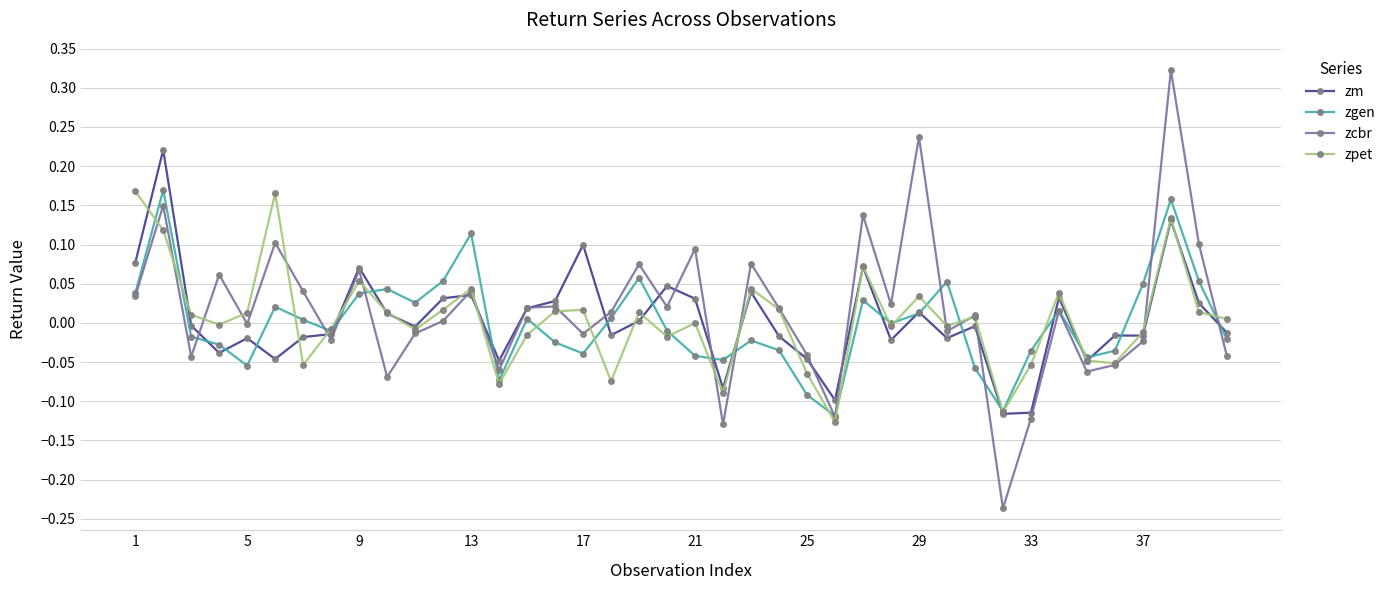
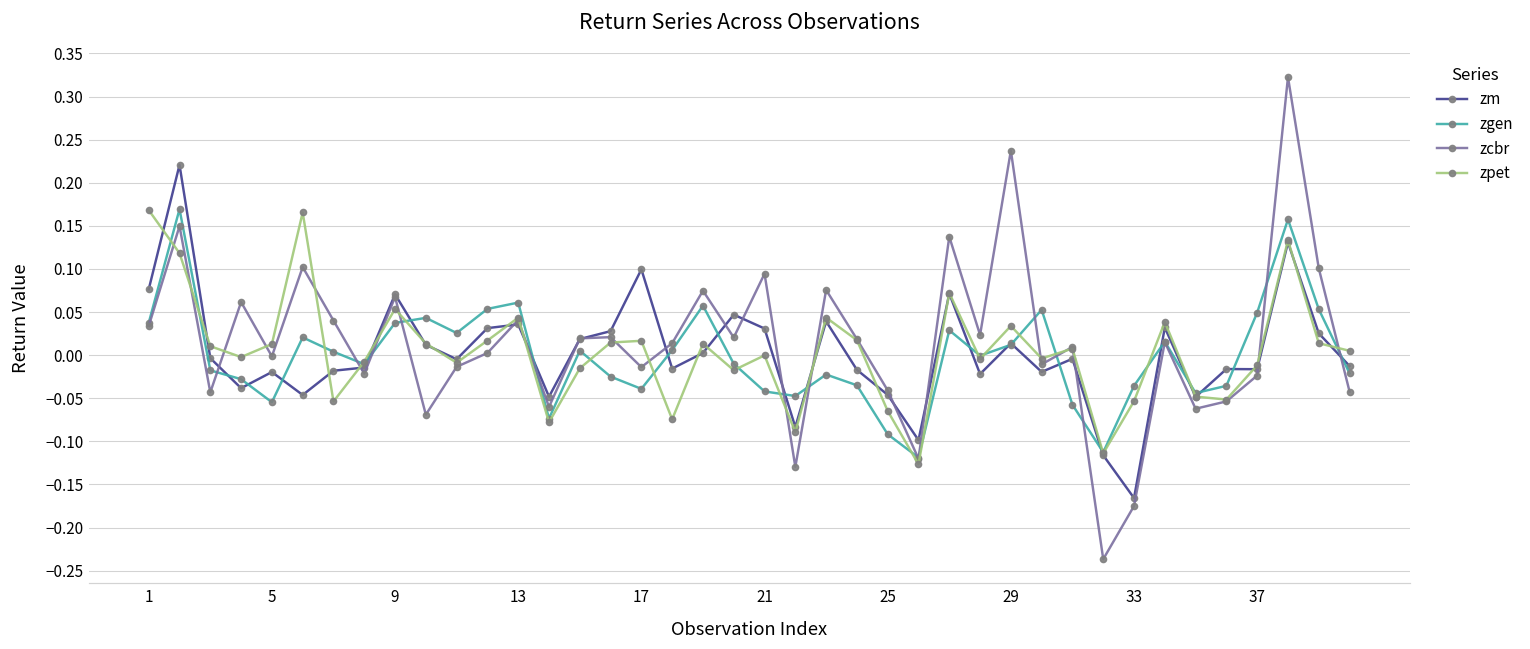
  {
    "zm": {
      "1": 0.08,
      "5": -0.02,
      "13": 0.04,
      "17": 0.10,
      "21": 0.03,
      "25": -0.05,
-     "33": -0.11,
+     "33": -0.17,
      "37": -0.02
    },
    "zgen": {
      "1": 0.04,
      "5": -0.05,
      "9": 0.04,
-     "13": 0.11,
+     "13": 0.06,
      "17": -0.04,
      "21": -0.04,
      "25": -0.09,
      "33": -0.04,
      "37": 0.05
    },
    "zcbr": {
      "1": 0.03,
      "5": 0.00,
      "17": -0.01,
      "21": 0.09,
      "25": -0.04,
      "29": 0.24,
-     "33": -0.12,
+     "33": -0.18,
      "37": -0.02
    },
    "zpet": {
      "1": 0.17,
      "5": 0.01,
      "9": 0.05,
      "17": 0.02,
      "21": 0.00,
      "25": -0.06,
      "29": 0.03,
      "33": -0.05,
      "37": -0.01
    }
  }
